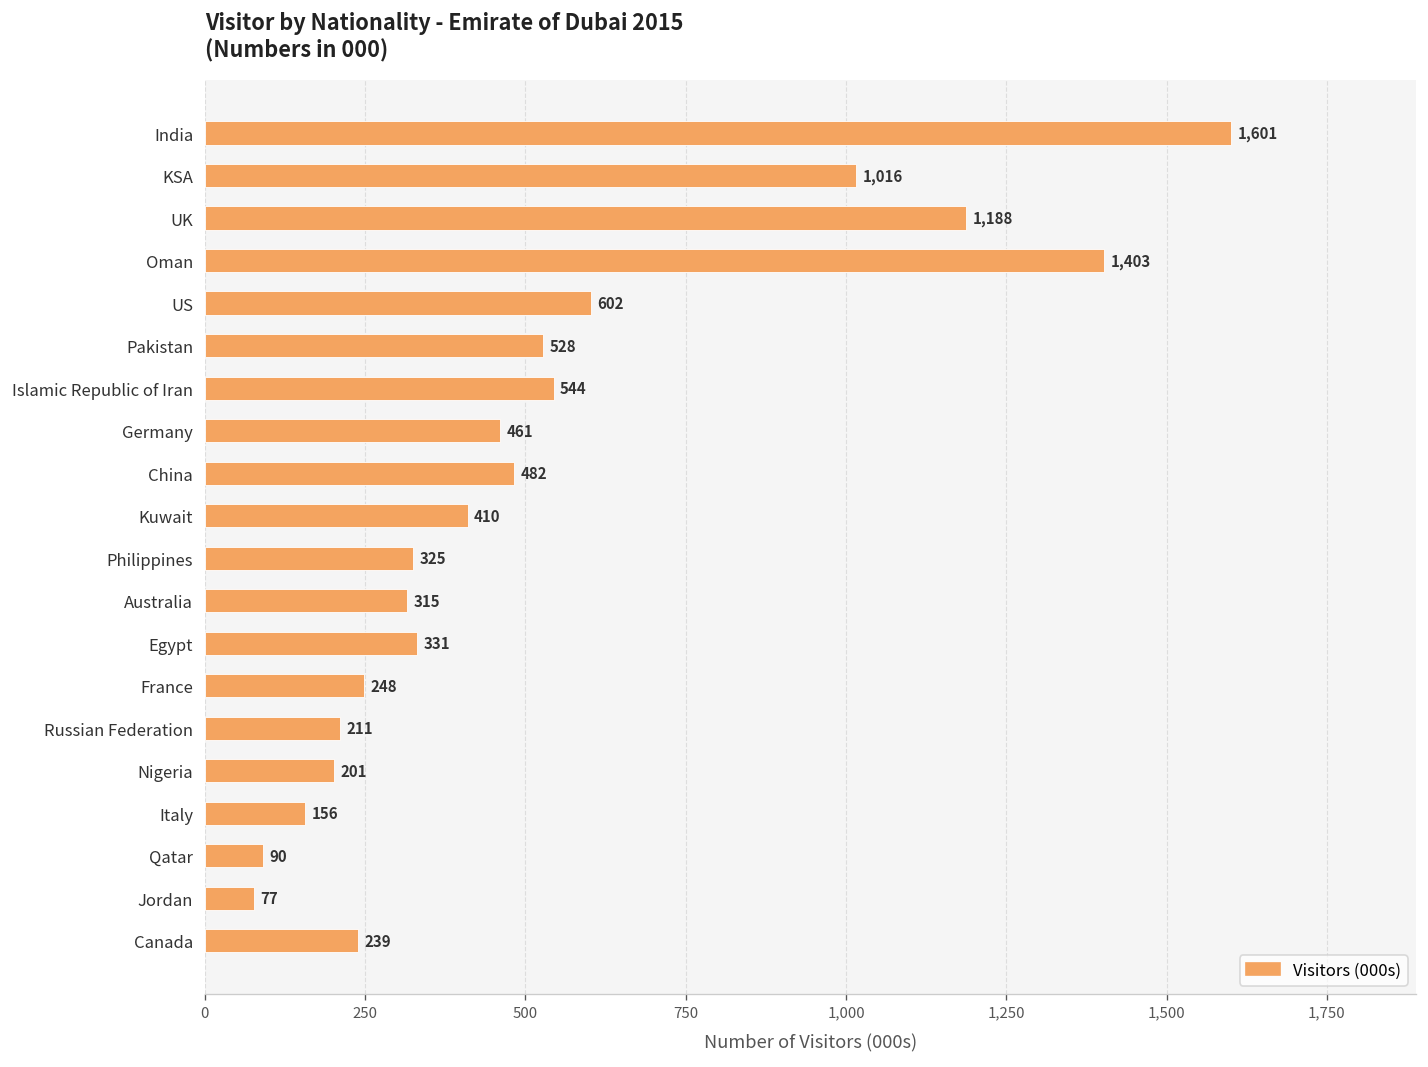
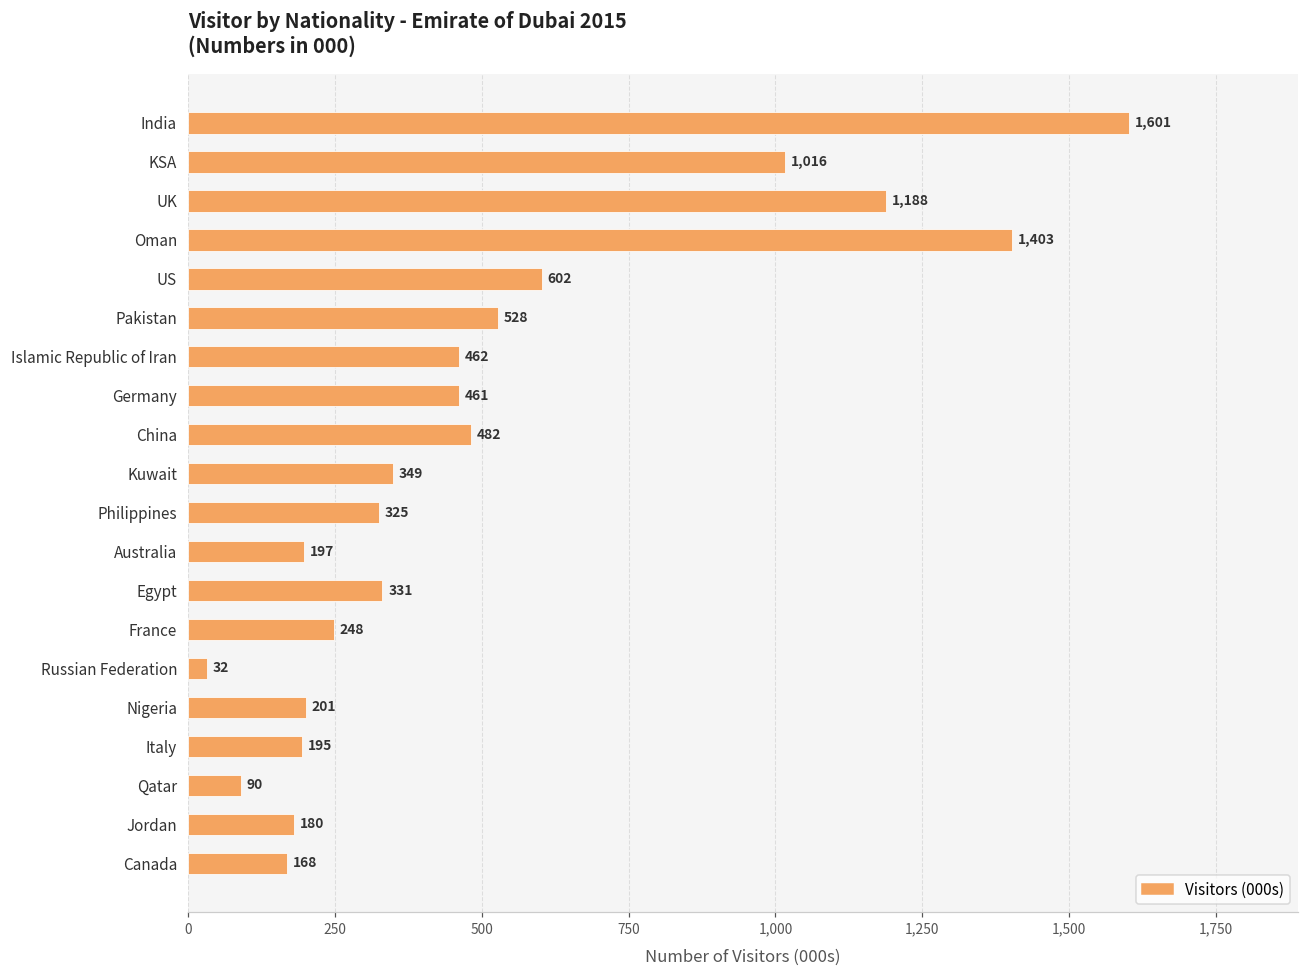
  {
    "India": "1,601",
    "KSA": "1,016",
    "UK": "1,188",
    "Oman": "1,403",
    "US": "602",
    "Pakistan": "528",
-   "Islamic Republic of Iran": "544",
+   "Islamic Republic of Iran": "462",
    "Germany": "461",
    "China": "482",
-   "Kuwait": "410",
+   "Kuwait": "349",
    "Philippines": "325",
-   "Australia": "315",
+   "Australia": "197",
    "Egypt": "331",
    "France": "248",
-   "Russian Federation": "211",
+   "Russian Federation": "32",
    "Nigeria": "201",
-   "Italy": "156",
+   "Italy": "195",
    "Qatar": "90",
-   "Jordan": "77",
-   "Canada": "239"
+   "Jordan": "180",
+   "Canada": "168"
  }
